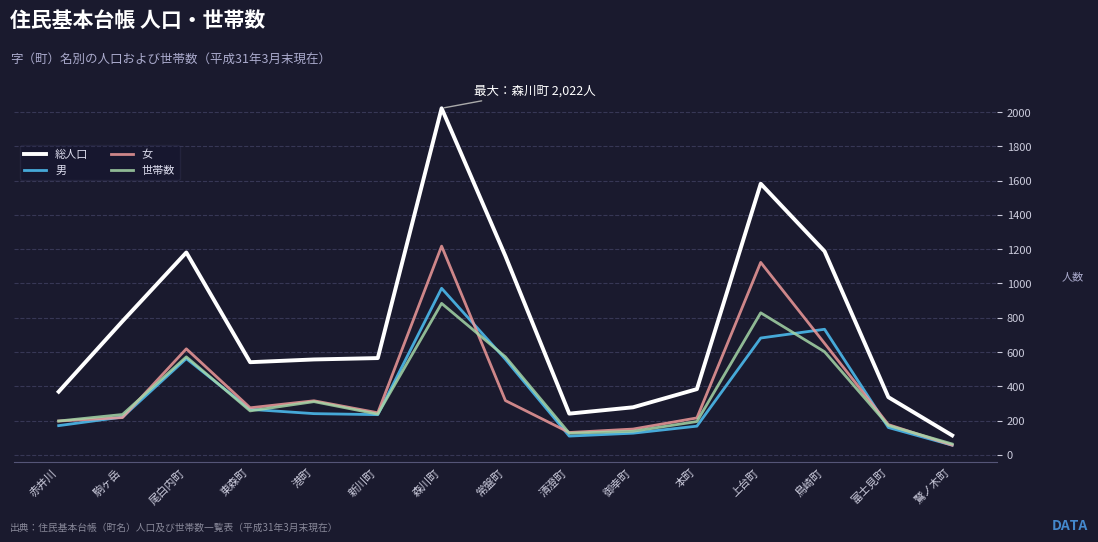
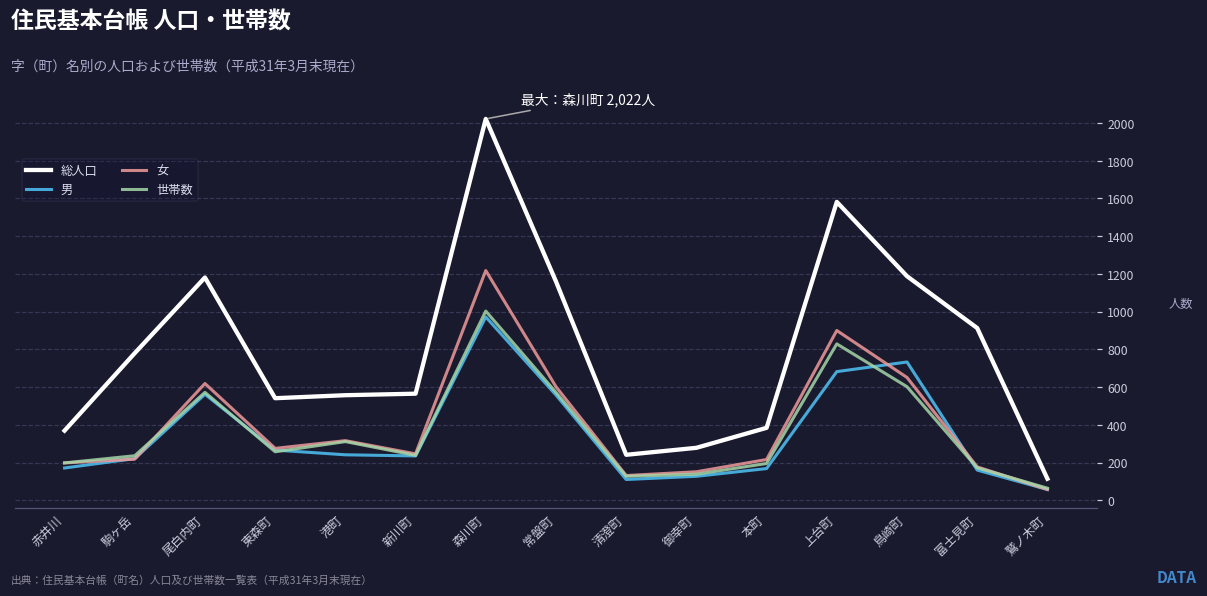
  {
    "総人口": {
      "赤井川": 370,
      "駒ヶ岳": 780,
      "尾白内町": 1180,
      "東森町": 540,
      "港町": 560,
      "新川町": 570,
      "常盤町": 1160,
      "清澄町": 240,
      "御幸町": 280,
      "本町": 380,
      "上台町": 1580,
      "鳥崎町": 1190,
-     "富士見町": 340,
+     "富士見町": 910,
      "鷲ノ木町": 110
    },
    "男": {
      "赤井川": 170,
      "港町": 240,
      "森川町": 970,
      "清澄町": 110,
      "本町": 170,
      "上台町": 680,
      "鳥崎町": 730
    },
    "女": {
      "尾白内町": 620,
      "森川町": 1220,
-     "常盤町": 320,
+     "常盤町": 600,
      "本町": 220,
-     "上台町": 1120,
+     "上台町": 900,
      "鳥崎町": 650
    },
    "世帯数": {
      "駒ヶ岳": 240,
-     "森川町": 880,
+     "森川町": 1000,
      "本町": 200,
      "上台町": 830,
      "鳥崎町": 600
    }
  }
